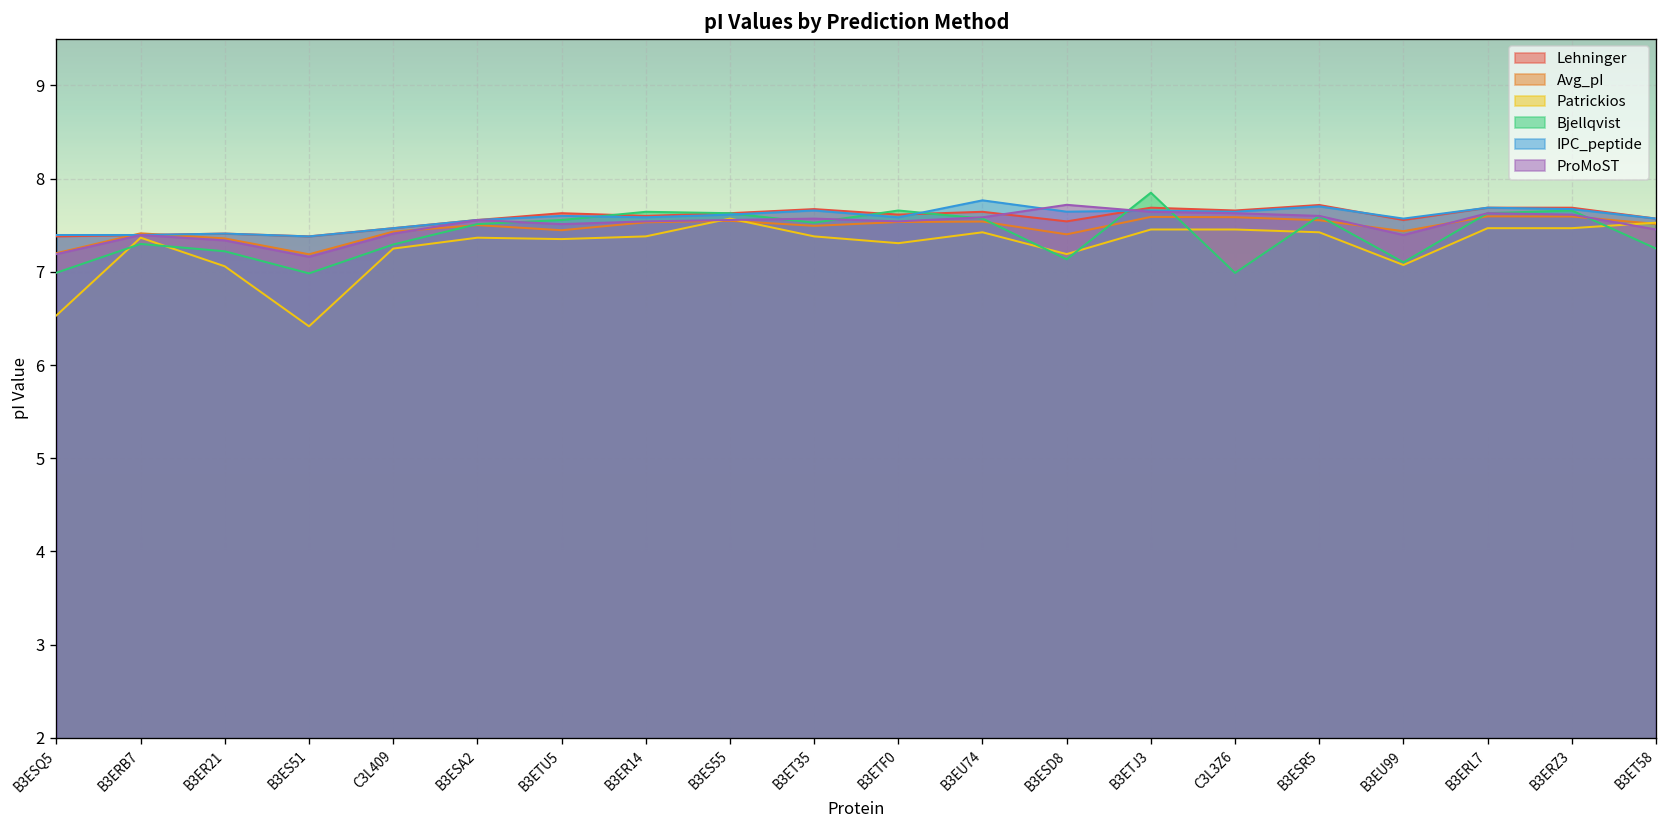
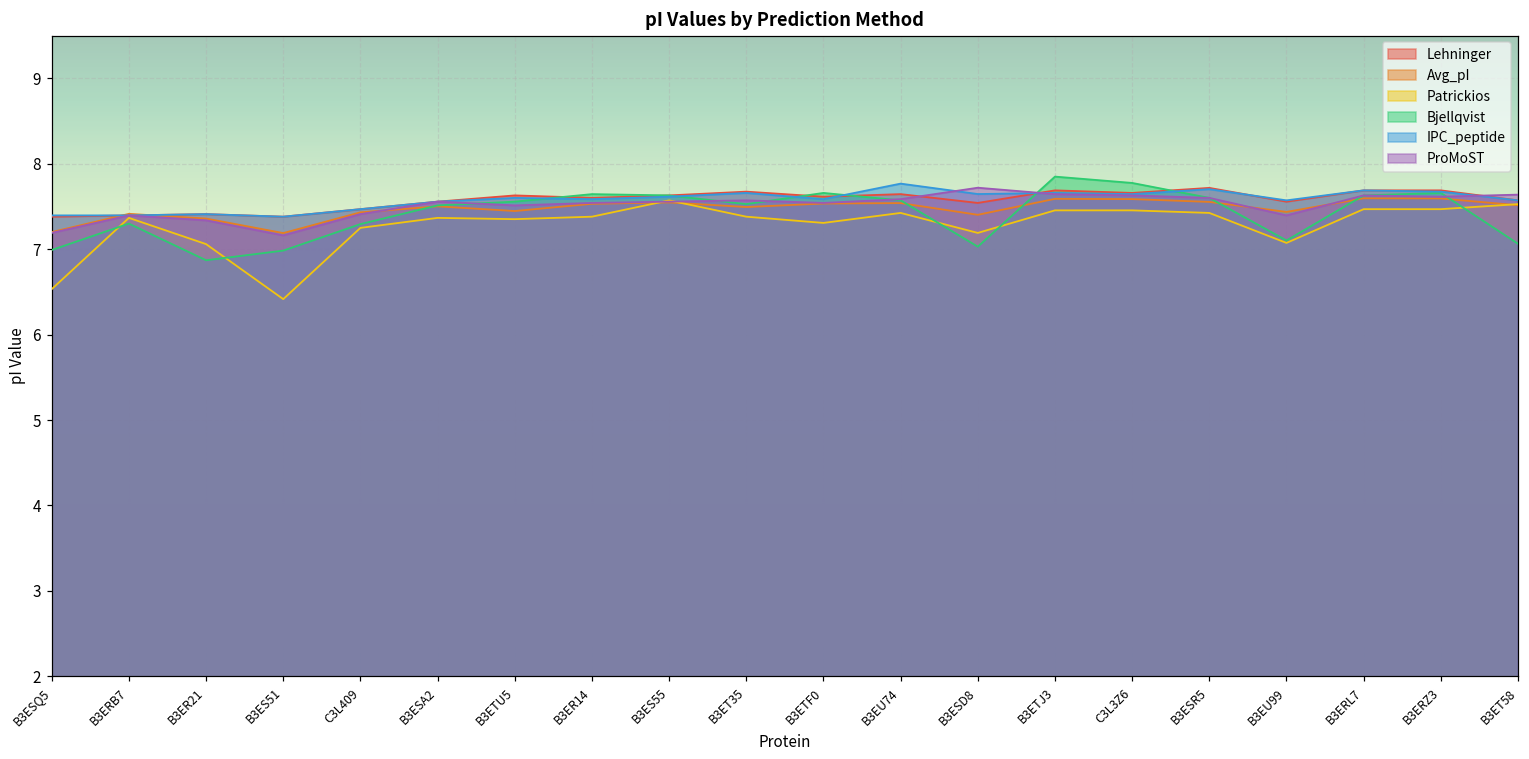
  {
    "Bjellqvist": {
      "B3ESQ5": 7.0,
      "B3ERB7": 7.3,
-     "B3ER21": 7.2,
+     "B3ER21": 6.9,
      "B3ES51": 7.0,
      "C3L409": 7.3,
      "B3ETU5": 7.6,
      "B3ER14": 7.6,
      "B3ET35": 7.5,
      "B3ETF0": 7.7,
-     "B3ESD8": 7.1,
+     "B3ESD8": 7.0,
      "B3ETJ3": 7.8,
-     "C3L3Z6": 7.0,
-     "B3ET58": 7.2
+     "C3L3Z6": 7.8,
+     "B3ET58": 7.1
    },
    "IPC_peptide": {
      "B3EU74": 7.8,
      "B3ESD8": 7.6
    },
    "ProMoST": {
      "B3ETU5": 7.5,
      "B3ET35": 7.6,
      "B3ESD8": 7.7,
      "B3EU99": 7.4,
-     "B3ET58": 7.5
+     "B3ET58": 7.6
    }
  }
